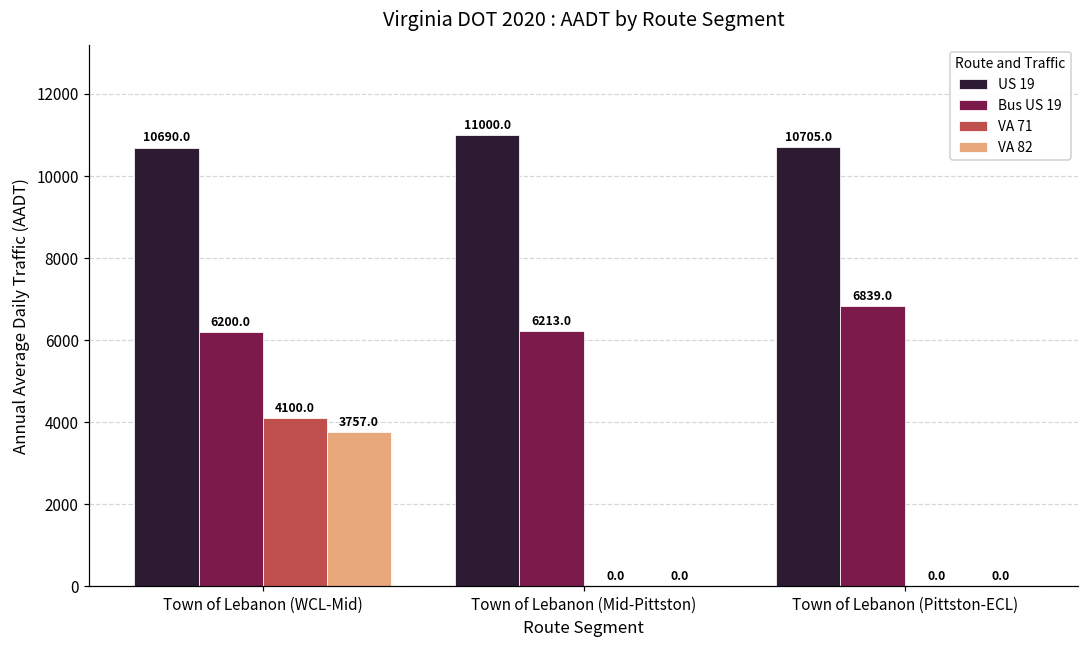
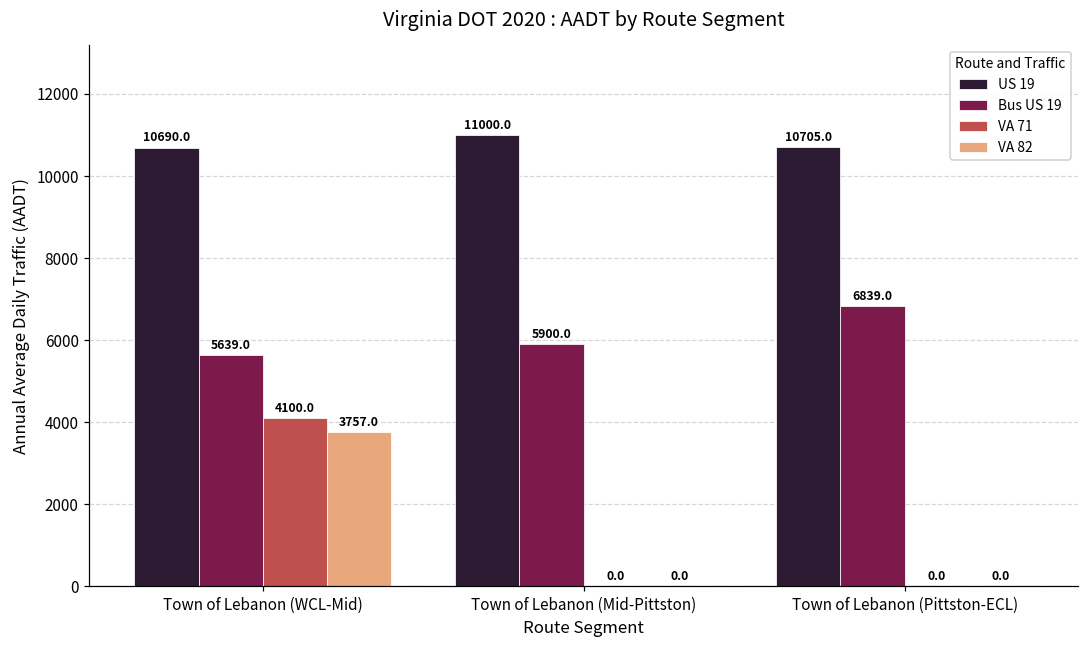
  {
    "US 19": {
      "Town of Lebanon (WCL-Mid)": 10690.0,
      "Town of Lebanon (Mid-Pittston)": 11000.0,
      "Town of Lebanon (Pittston-ECL)": 10705.0
    },
    "Bus US 19": {
-     "Town of Lebanon (WCL-Mid)": 6200.0,
-     "Town of Lebanon (Mid-Pittston)": 6213.0,
+     "Town of Lebanon (WCL-Mid)": 5639.0,
+     "Town of Lebanon (Mid-Pittston)": 5900.0,
      "Town of Lebanon (Pittston-ECL)": 6839.0
    },
    "VA 71": {
      "Town of Lebanon (WCL-Mid)": 4100.0,
      "Town of Lebanon (Mid-Pittston)": 0.0,
      "Town of Lebanon (Pittston-ECL)": 0.0
    },
    "VA 82": {
      "Town of Lebanon (WCL-Mid)": 3757.0,
      "Town of Lebanon (Mid-Pittston)": 0.0,
      "Town of Lebanon (Pittston-ECL)": 0.0
    }
  }
